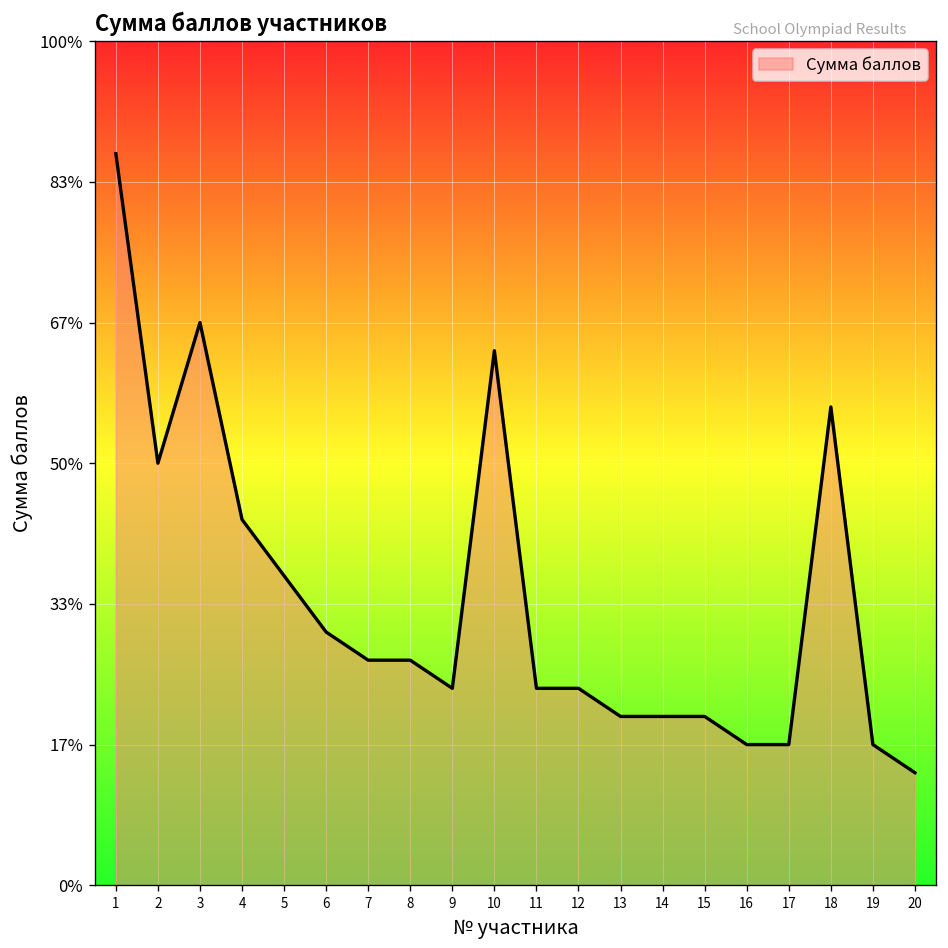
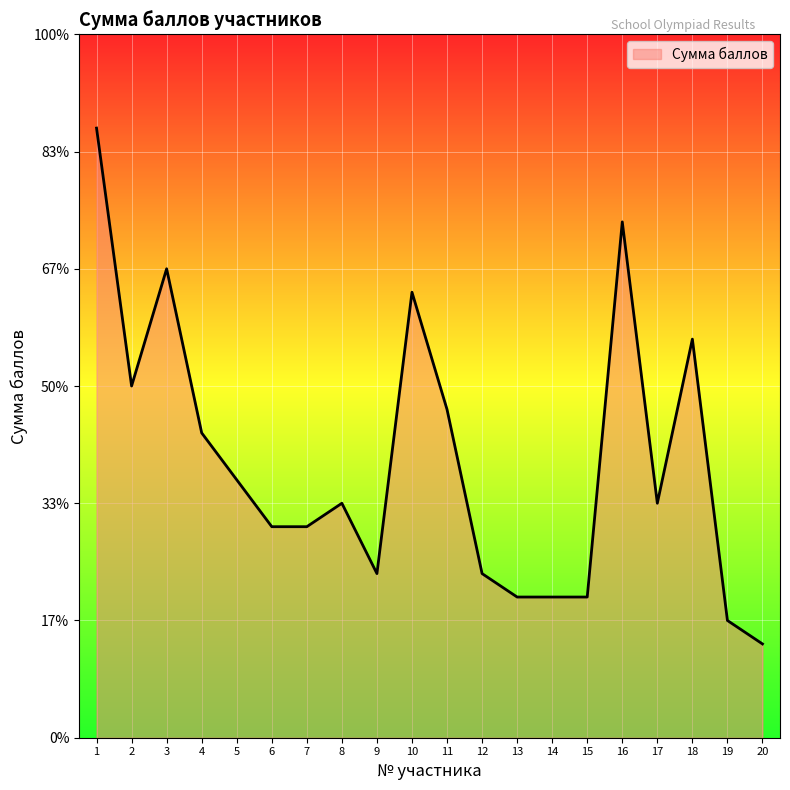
  {
    "1": "87%",
    "2": "50%",
    "3": "67%",
    "4": "43%",
    "5": "37%",
    "6": "30%",
-   "7": "27%",
-   "8": "27%",
+   "7": "30%",
+   "8": "33%",
    "9": "23%",
    "10": "63%",
-   "11": "23%",
+   "11": "47%",
    "12": "23%",
    "13": "20%",
    "14": "20%",
    "15": "20%",
-   "16": "17%",
-   "17": "17%",
+   "16": "73%",
+   "17": "33%",
    "18": "57%",
    "19": "17%",
    "20": "13%"
  }
